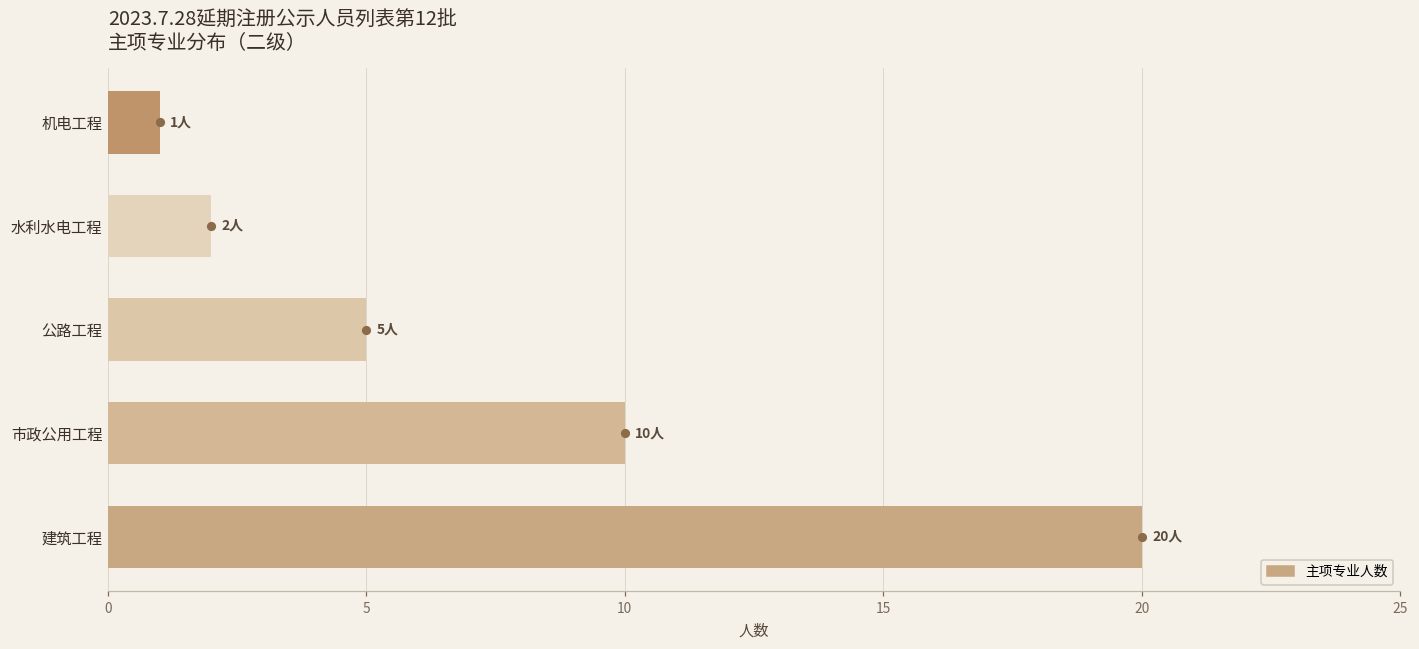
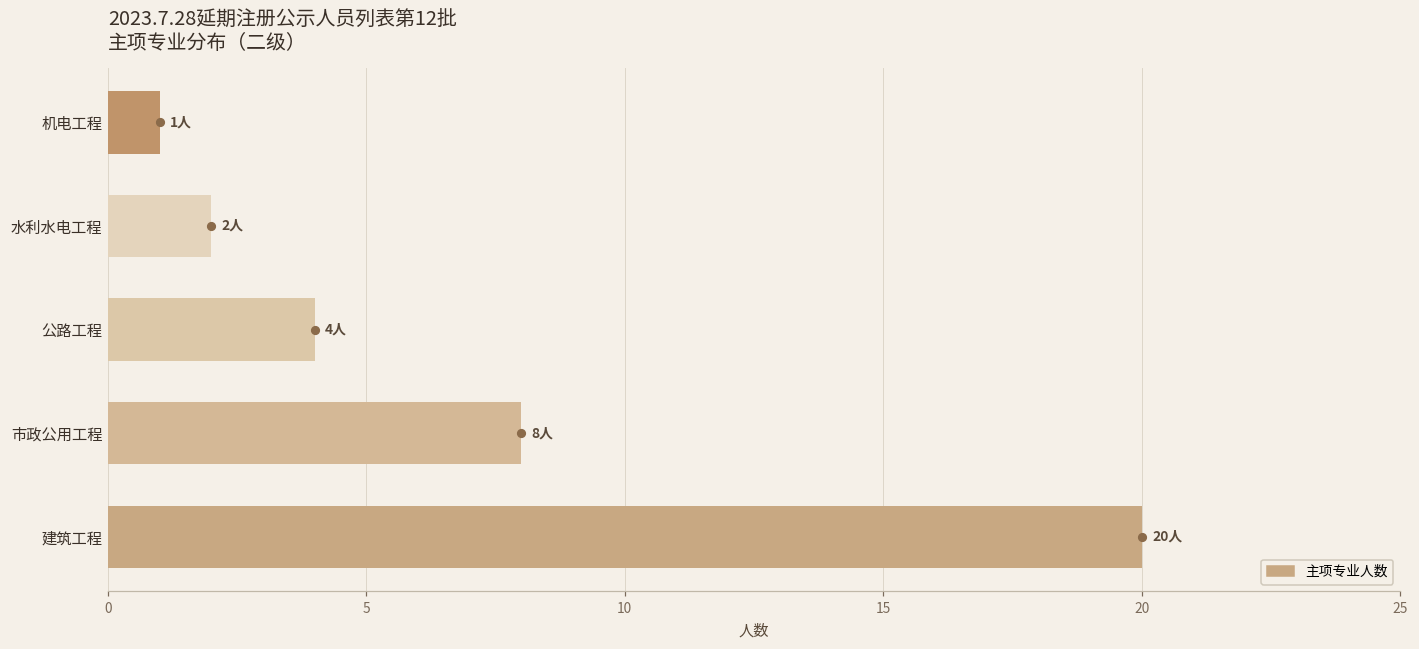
  {
    "主项专业人数": {
      "机电工程": "1人",
      "水利水电工程": "2人",
-     "公路工程": "5人",
-     "市政公用工程": "10人",
+     "公路工程": "4人",
+     "市政公用工程": "8人",
      "建筑工程": "20人"
    }
  }
